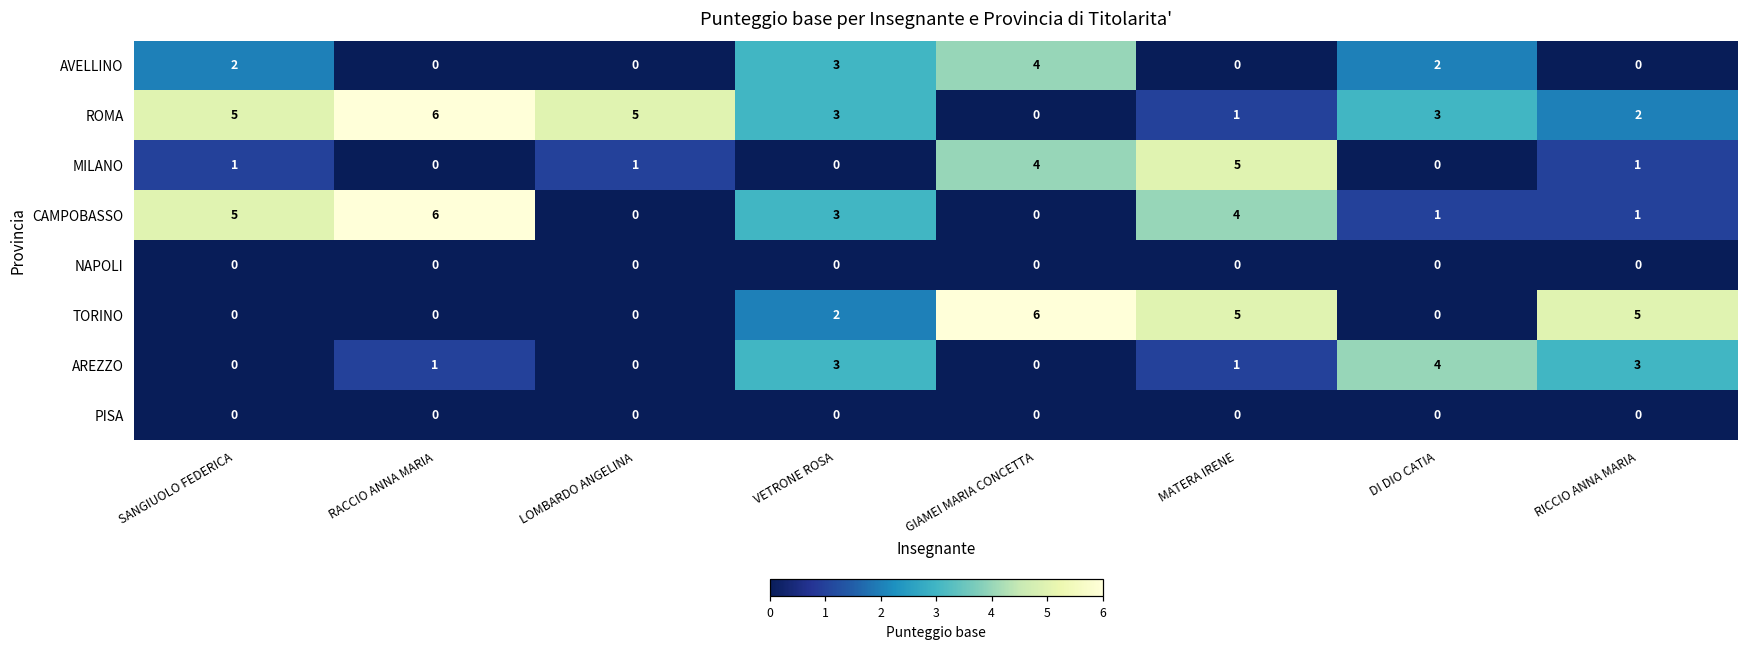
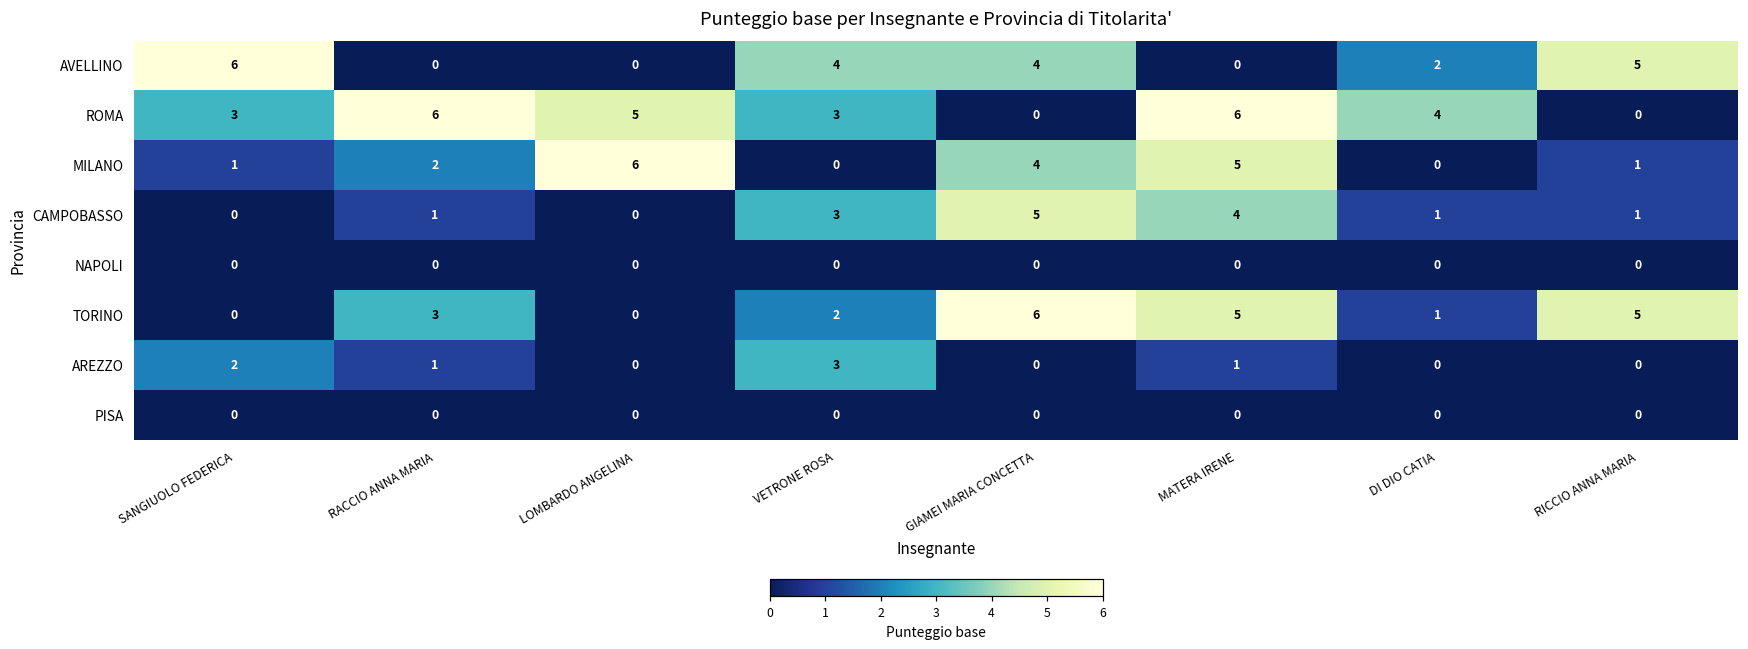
  {
    "AVELLINO": {
-     "SANGIUOLO FEDERICA": 2,
+     "SANGIUOLO FEDERICA": 6,
      "RACCIO ANNA MARIA": 0,
      "LOMBARDO ANGELINA": 0,
-     "VETRONE ROSA": 3,
+     "VETRONE ROSA": 4,
      "GIAMEI MARIA CONCETTA": 4,
      "MATERA IRENE": 0,
      "DI DIO CATIA": 2,
-     "RICCIO ANNA MARIA": 0
+     "RICCIO ANNA MARIA": 5
    },
    "ROMA": {
-     "SANGIUOLO FEDERICA": 5,
+     "SANGIUOLO FEDERICA": 3,
      "RACCIO ANNA MARIA": 6,
      "LOMBARDO ANGELINA": 5,
      "VETRONE ROSA": 3,
      "GIAMEI MARIA CONCETTA": 0,
-     "MATERA IRENE": 1,
-     "DI DIO CATIA": 3,
-     "RICCIO ANNA MARIA": 2
+     "MATERA IRENE": 6,
+     "DI DIO CATIA": 4,
+     "RICCIO ANNA MARIA": 0
    },
    "MILANO": {
      "SANGIUOLO FEDERICA": 1,
-     "RACCIO ANNA MARIA": 0,
-     "LOMBARDO ANGELINA": 1,
+     "RACCIO ANNA MARIA": 2,
+     "LOMBARDO ANGELINA": 6,
      "VETRONE ROSA": 0,
      "GIAMEI MARIA CONCETTA": 4,
      "MATERA IRENE": 5,
      "DI DIO CATIA": 0,
      "RICCIO ANNA MARIA": 1
    },
    "CAMPOBASSO": {
-     "SANGIUOLO FEDERICA": 5,
-     "RACCIO ANNA MARIA": 6,
+     "SANGIUOLO FEDERICA": 0,
+     "RACCIO ANNA MARIA": 1,
      "LOMBARDO ANGELINA": 0,
      "VETRONE ROSA": 3,
-     "GIAMEI MARIA CONCETTA": 0,
+     "GIAMEI MARIA CONCETTA": 5,
      "MATERA IRENE": 4,
      "DI DIO CATIA": 1,
      "RICCIO ANNA MARIA": 1
    },
    "NAPOLI": {
      "SANGIUOLO FEDERICA": 0,
      "RACCIO ANNA MARIA": 0,
      "LOMBARDO ANGELINA": 0,
      "VETRONE ROSA": 0,
      "GIAMEI MARIA CONCETTA": 0,
      "MATERA IRENE": 0,
      "DI DIO CATIA": 0,
      "RICCIO ANNA MARIA": 0
    },
    "TORINO": {
      "SANGIUOLO FEDERICA": 0,
-     "RACCIO ANNA MARIA": 0,
+     "RACCIO ANNA MARIA": 3,
      "LOMBARDO ANGELINA": 0,
      "VETRONE ROSA": 2,
      "GIAMEI MARIA CONCETTA": 6,
      "MATERA IRENE": 5,
-     "DI DIO CATIA": 0,
+     "DI DIO CATIA": 1,
      "RICCIO ANNA MARIA": 5
    },
    "AREZZO": {
-     "SANGIUOLO FEDERICA": 0,
+     "SANGIUOLO FEDERICA": 2,
      "RACCIO ANNA MARIA": 1,
      "LOMBARDO ANGELINA": 0,
      "VETRONE ROSA": 3,
      "GIAMEI MARIA CONCETTA": 0,
      "MATERA IRENE": 1,
-     "DI DIO CATIA": 4,
-     "RICCIO ANNA MARIA": 3
+     "DI DIO CATIA": 0,
+     "RICCIO ANNA MARIA": 0
    },
    "PISA": {
      "SANGIUOLO FEDERICA": 0,
      "RACCIO ANNA MARIA": 0,
      "LOMBARDO ANGELINA": 0,
      "VETRONE ROSA": 0,
      "GIAMEI MARIA CONCETTA": 0,
      "MATERA IRENE": 0,
      "DI DIO CATIA": 0,
      "RICCIO ANNA MARIA": 0
    }
  }
